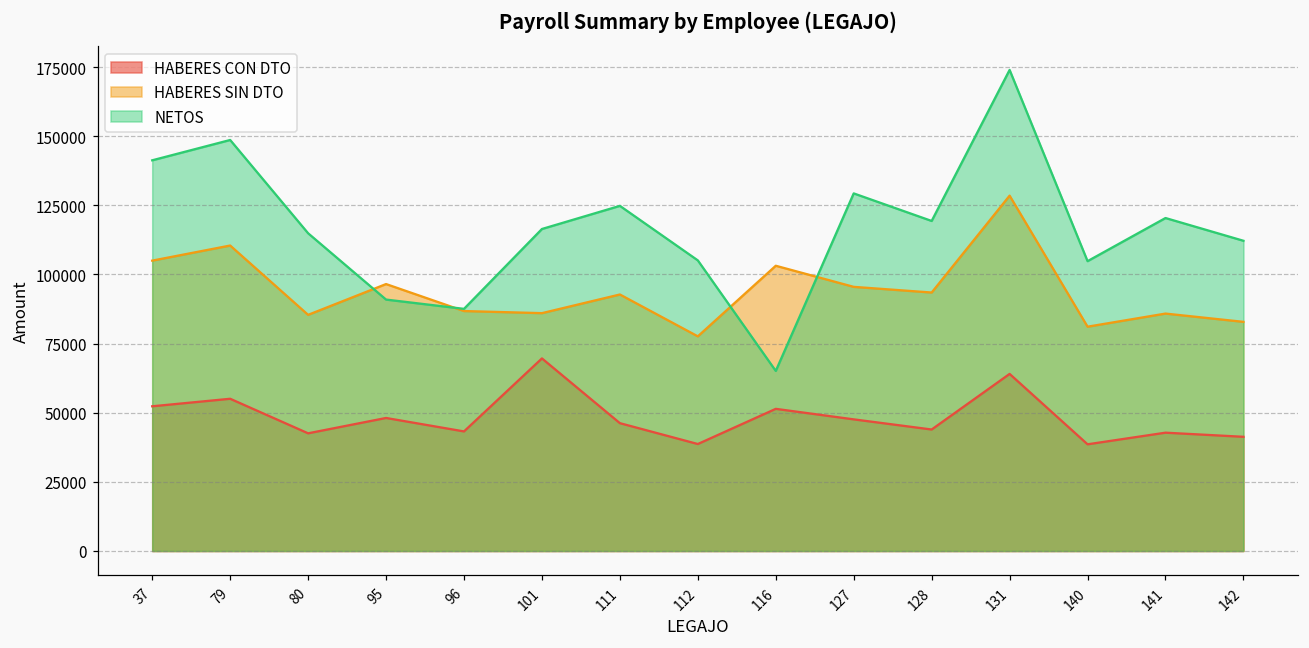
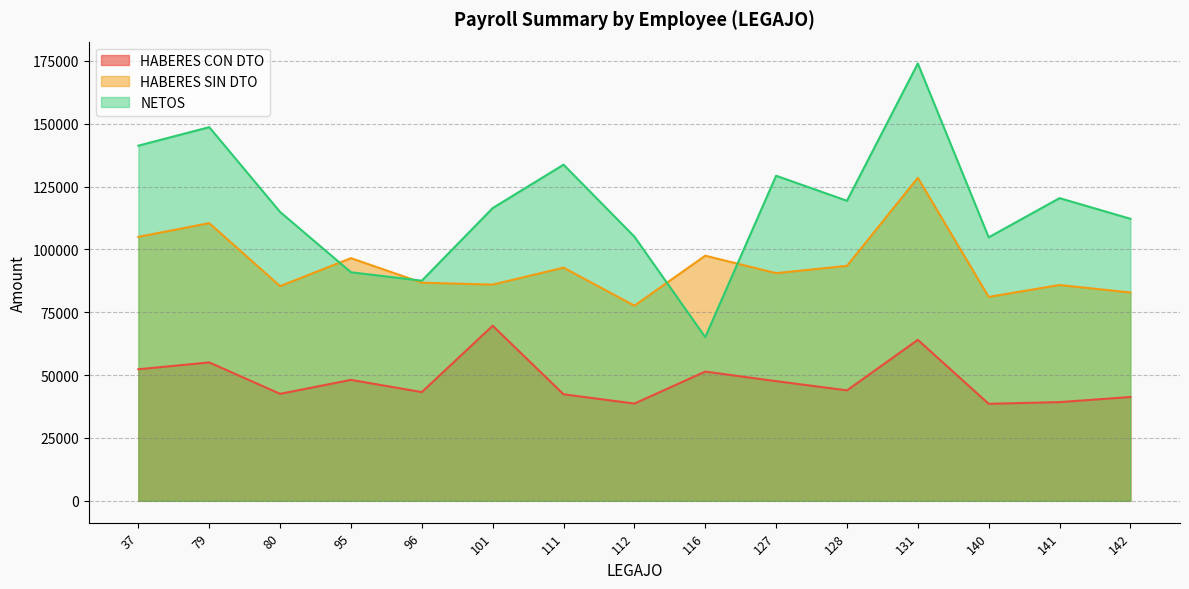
  {
    "HABERES CON DTO": {
      "37": 52000,
      "79": 55000,
      "80": 43000,
      "95": 48000,
      "96": 43000,
      "101": 70000,
-     "111": 46000,
+     "111": 42000,
      "112": 39000,
      "116": 51000,
      "127": 48000,
      "128": 44000,
      "131": 64000,
      "140": 39000,
-     "141": 43000,
+     "141": 39000,
      "142": 41000
    },
    "HABERES SIN DTO": {
      "37": 105000,
      "79": 110000,
      "80": 85000,
      "95": 97000,
      "101": 86000,
      "111": 93000,
      "112": 78000,
-     "116": 103000,
-     "127": 96000,
+     "116": 98000,
+     "127": 91000,
      "128": 93000,
      "131": 128000,
      "140": 81000,
      "141": 86000,
      "142": 83000
    },
    "NETOS": {
      "37": 141000,
      "79": 149000,
      "80": 115000,
      "95": 91000,
      "101": 116000,
-     "111": 125000,
+     "111": 134000,
      "112": 105000,
      "116": 65000,
      "127": 129000,
      "128": 119000,
      "131": 174000,
      "140": 105000,
      "141": 120000,
      "142": 112000
    }
  }
